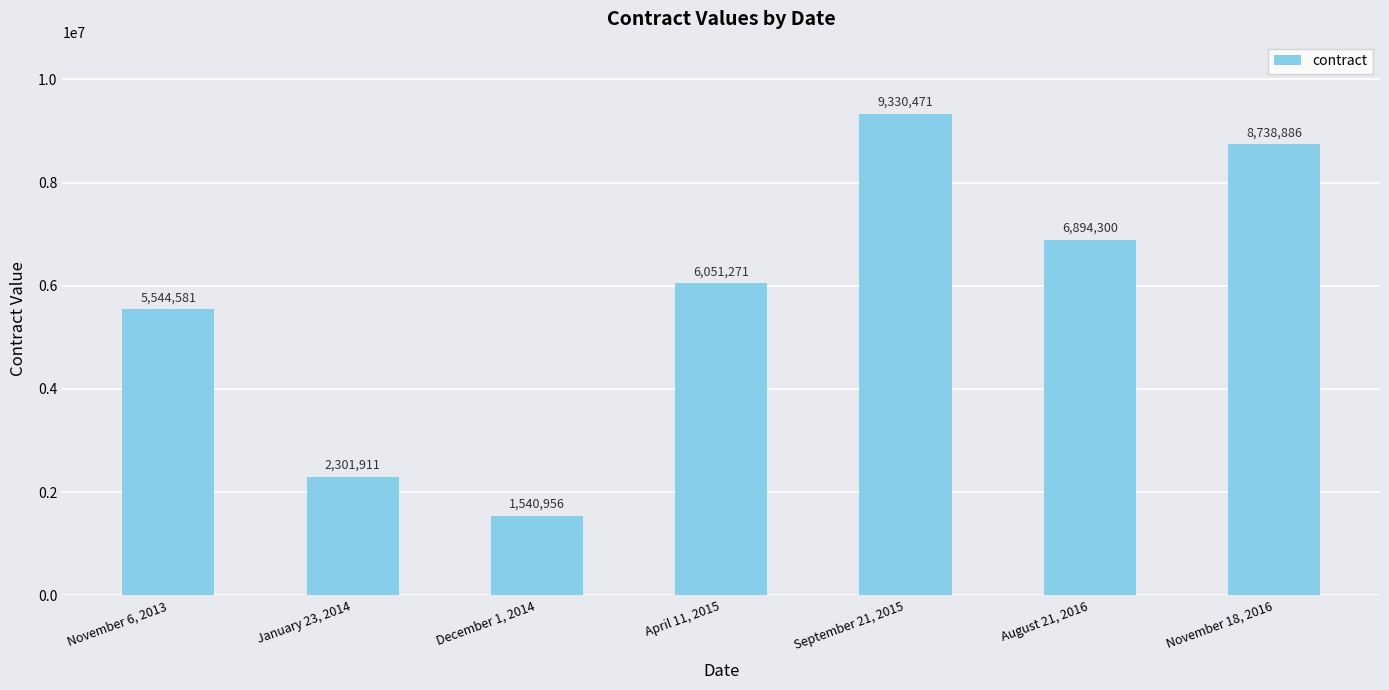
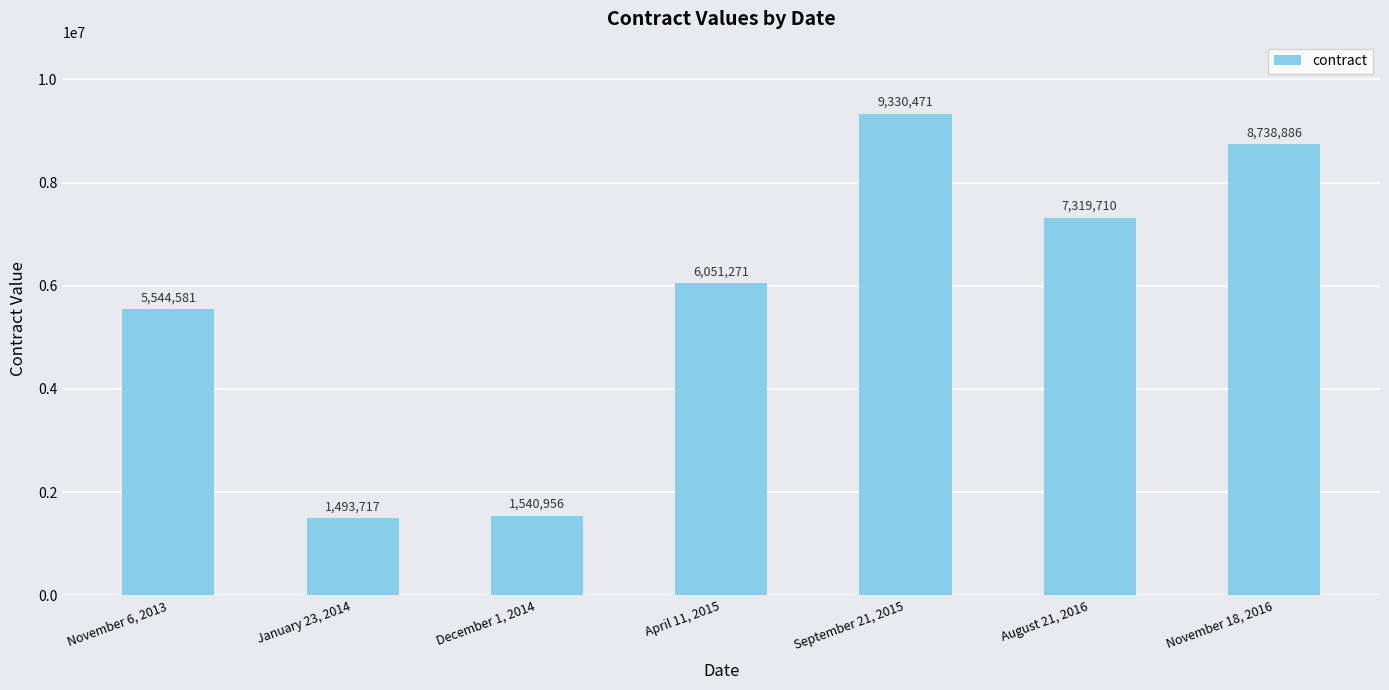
  {
    "November 6, 2013": "5,544,581",
-   "January 23, 2014": "2,301,911",
+   "January 23, 2014": "1,493,717",
    "December 1, 2014": "1,540,956",
    "April 11, 2015": "6,051,271",
    "September 21, 2015": "9,330,471",
-   "August 21, 2016": "6,894,300",
+   "August 21, 2016": "7,319,710",
    "November 18, 2016": "8,738,886"
  }
